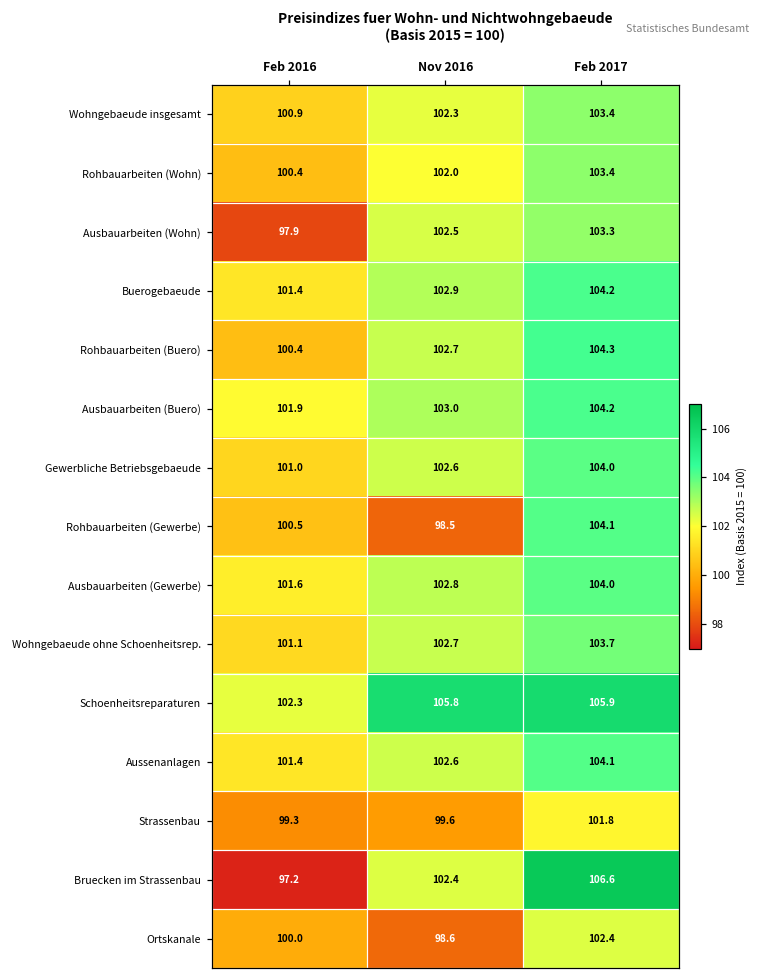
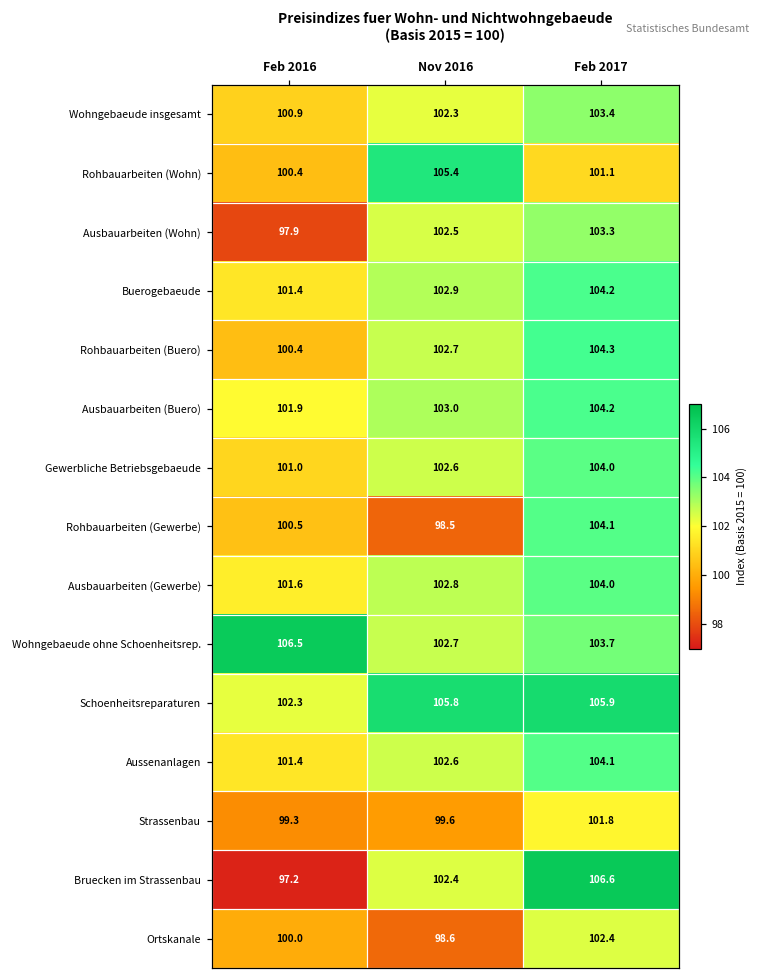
  {
    "Wohngebaeude insgesamt": {
      "Feb 2016": 100.9,
      "Nov 2016": 102.3,
      "Feb 2017": 103.4
    },
    "Rohbauarbeiten (Wohn)": {
      "Feb 2016": 100.4,
-     "Nov 2016": 102.0,
-     "Feb 2017": 103.4
+     "Nov 2016": 105.4,
+     "Feb 2017": 101.1
    },
    "Ausbauarbeiten (Wohn)": {
      "Feb 2016": 97.9,
      "Nov 2016": 102.5,
      "Feb 2017": 103.3
    },
    "Buerogebaeude": {
      "Feb 2016": 101.4,
      "Nov 2016": 102.9,
      "Feb 2017": 104.2
    },
    "Rohbauarbeiten (Buero)": {
      "Feb 2016": 100.4,
      "Nov 2016": 102.7,
      "Feb 2017": 104.3
    },
    "Ausbauarbeiten (Buero)": {
      "Feb 2016": 101.9,
      "Nov 2016": 103.0,
      "Feb 2017": 104.2
    },
    "Gewerbliche Betriebsgebaeude": {
      "Feb 2016": 101.0,
      "Nov 2016": 102.6,
      "Feb 2017": 104.0
    },
    "Rohbauarbeiten (Gewerbe)": {
      "Feb 2016": 100.5,
      "Nov 2016": 98.5,
      "Feb 2017": 104.1
    },
    "Ausbauarbeiten (Gewerbe)": {
      "Feb 2016": 101.6,
      "Nov 2016": 102.8,
      "Feb 2017": 104.0
    },
    "Wohngebaeude ohne Schoenheitsrep.": {
-     "Feb 2016": 101.1,
+     "Feb 2016": 106.5,
      "Nov 2016": 102.7,
      "Feb 2017": 103.7
    },
    "Schoenheitsreparaturen": {
      "Feb 2016": 102.3,
      "Nov 2016": 105.8,
      "Feb 2017": 105.9
    },
    "Aussenanlagen": {
      "Feb 2016": 101.4,
      "Nov 2016": 102.6,
      "Feb 2017": 104.1
    },
    "Strassenbau": {
      "Feb 2016": 99.3,
      "Nov 2016": 99.6,
      "Feb 2017": 101.8
    },
    "Bruecken im Strassenbau": {
      "Feb 2016": 97.2,
      "Nov 2016": 102.4,
      "Feb 2017": 106.6
    },
    "Ortskanale": {
      "Feb 2016": 100.0,
      "Nov 2016": 98.6,
      "Feb 2017": 102.4
    }
  }
